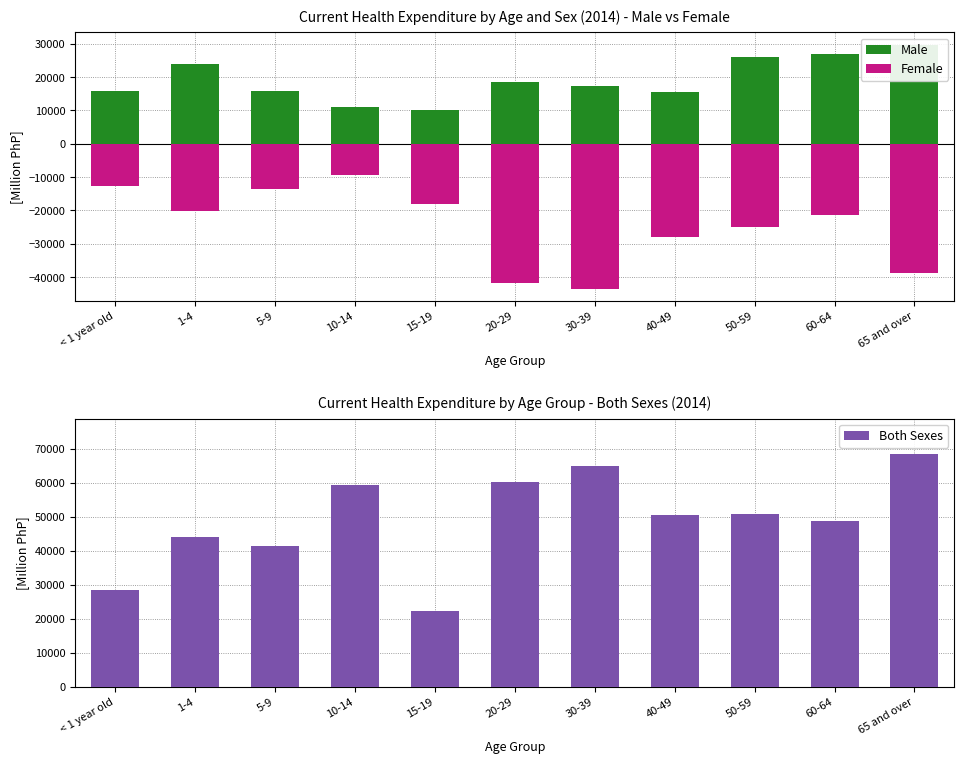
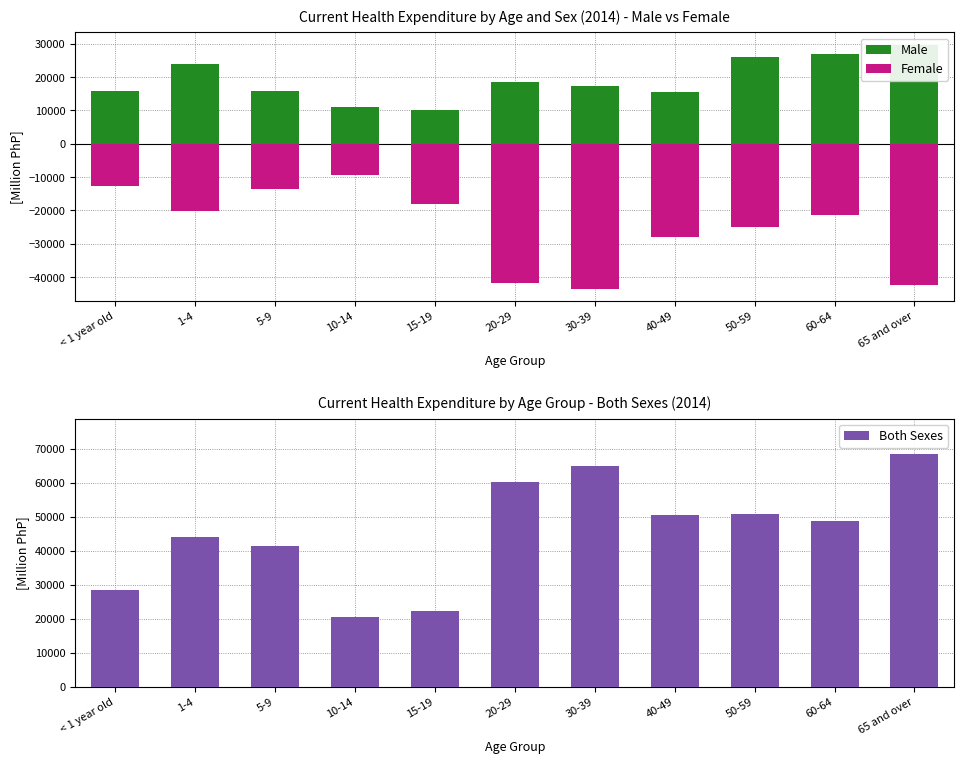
  {
    "Current Health Expenditure by Age and Sex (2014) - Male vs Female": {
      "Male": {
        "< 1 year old": 16000,
        "1-4": 24000,
        "5-9": 16000,
        "10-14": 11000,
        "15-19": 10000,
        "20-29": 19000,
        "30-39": 17000,
        "40-49": 15000,
        "50-59": 26000,
        "60-64": 27000
      },
      "Female": {
        "< 1 year old": -13000,
        "1-4": -20000,
        "5-9": -14000,
        "10-14": -9000,
        "15-19": -18000,
        "20-29": -42000,
        "30-39": -43000,
        "40-49": -28000,
        "50-59": -25000,
        "60-64": -21000,
-       "65 and over": -39000
+       "65 and over": -42000
      }
    },
    "Current Health Expenditure by Age Group - Both Sexes (2014)": {
      "< 1 year old": 28000,
      "1-4": 44000,
      "5-9": 41000,
-     "10-14": 59000,
+     "10-14": 20000,
      "15-19": 22000,
      "20-29": 60000,
      "30-39": 65000,
      "40-49": 51000,
      "50-59": 51000,
      "60-64": 49000,
      "65 and over": 69000
    }
  }
